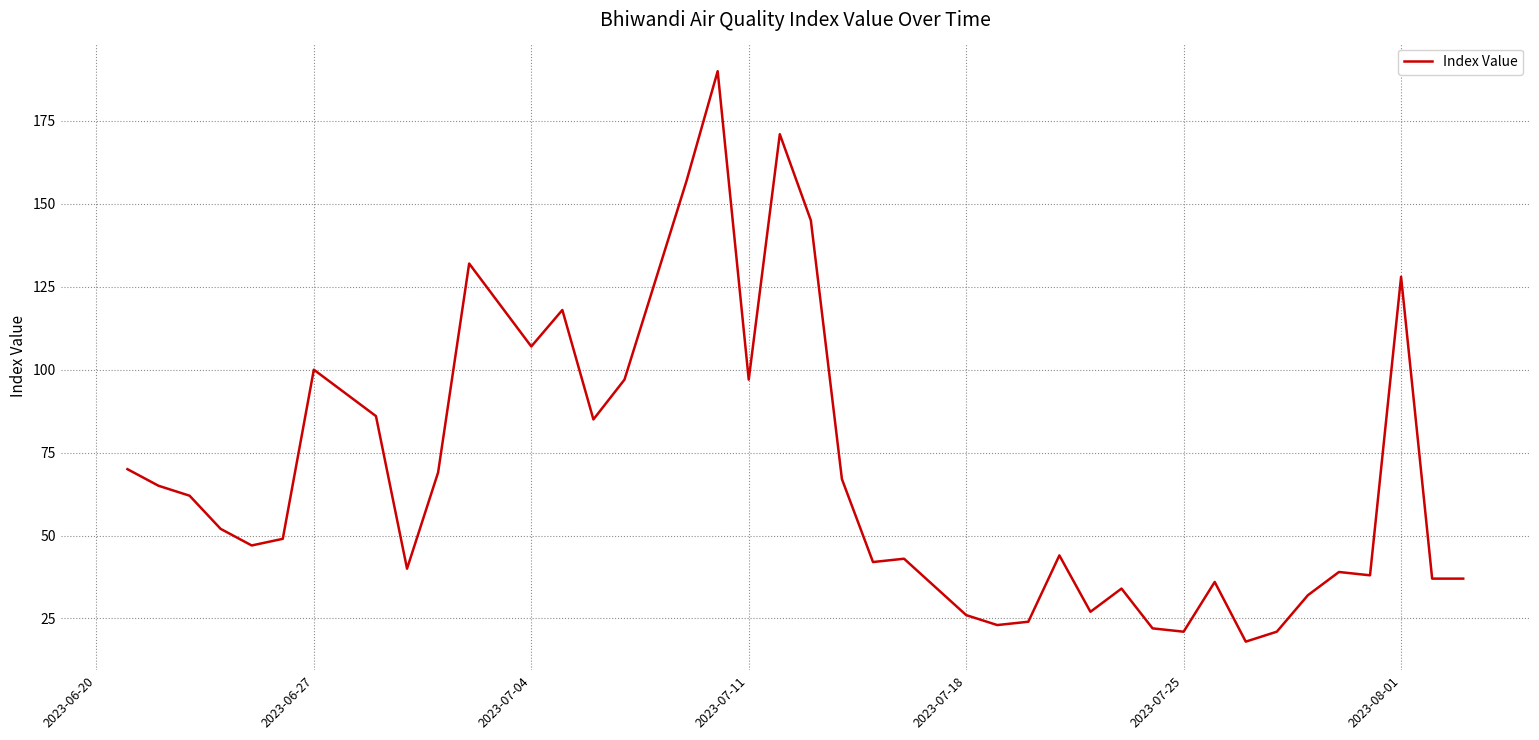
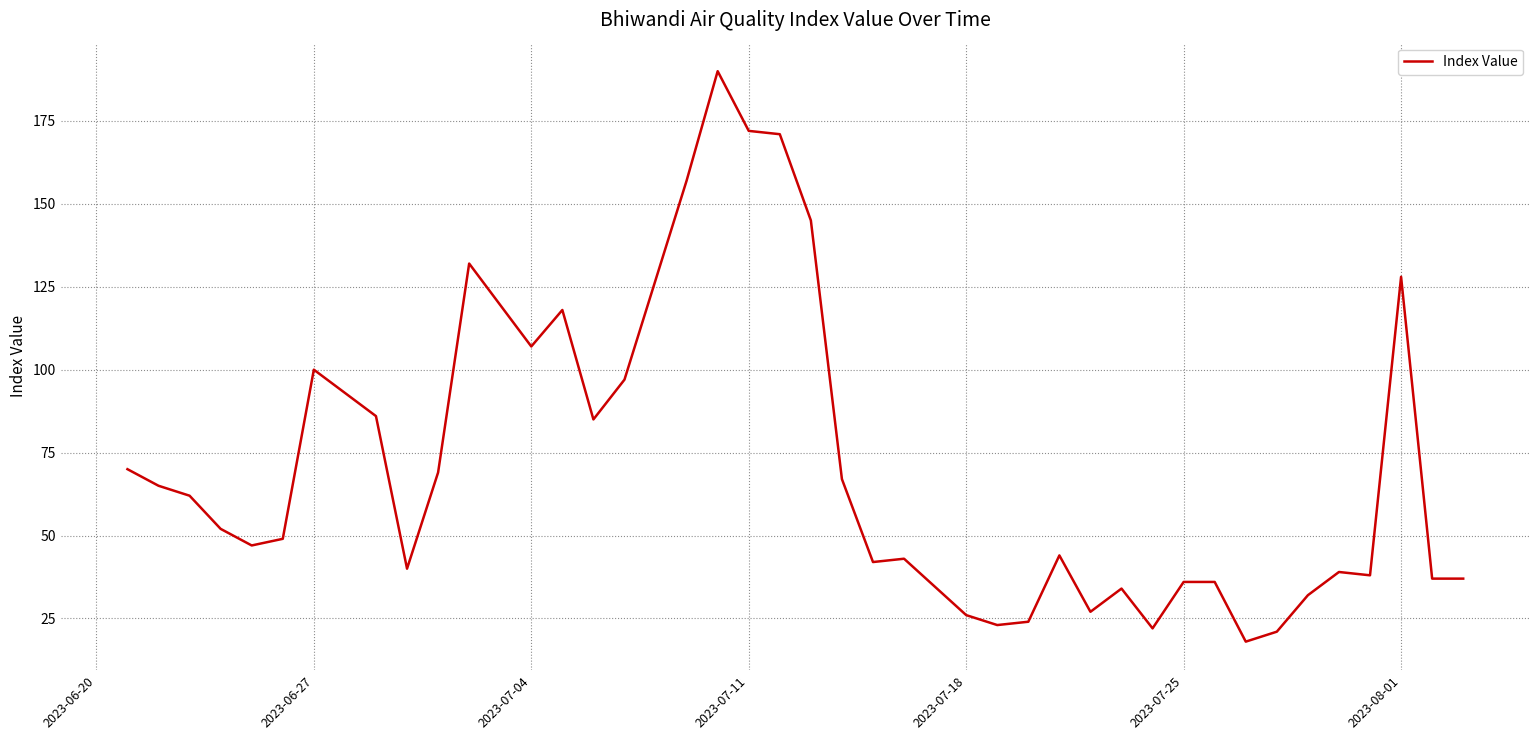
  {
    "2023-06-27": 100,
    "2023-07-04": 107,
-   "2023-07-11": 97,
+   "2023-07-11": 172,
    "2023-07-18": 26,
-   "2023-07-25": 21,
+   "2023-07-25": 36,
    "2023-08-01": 128
  }
